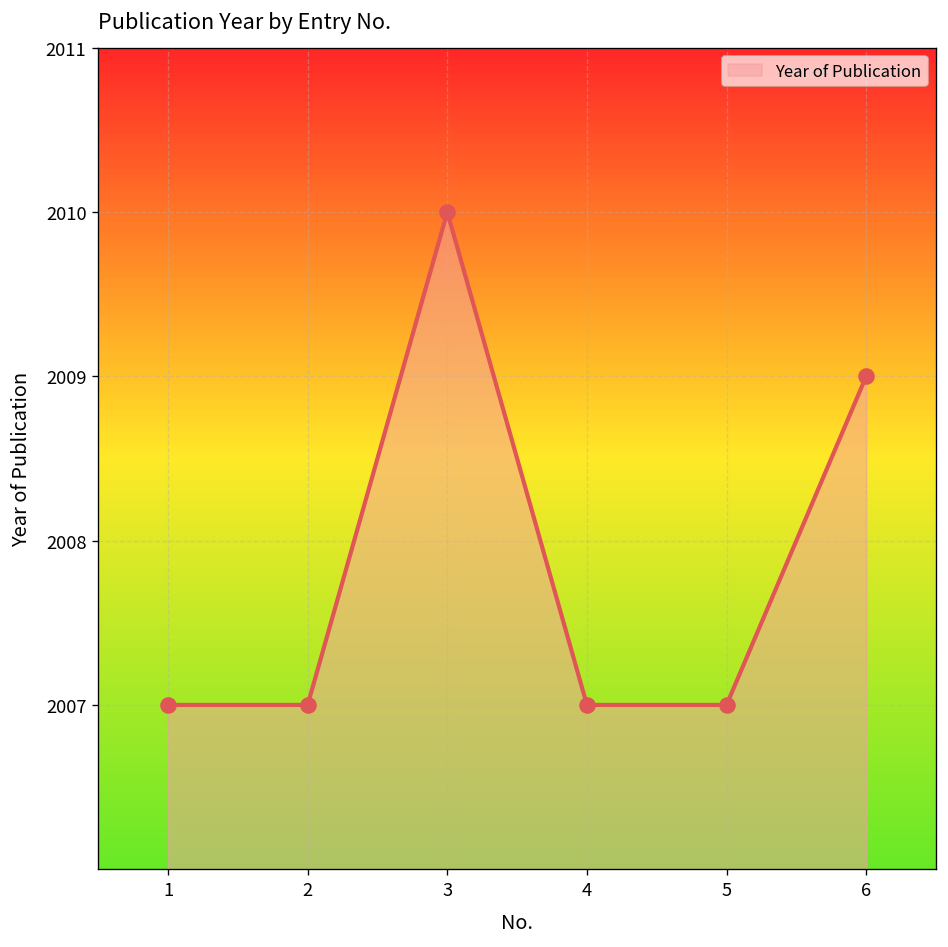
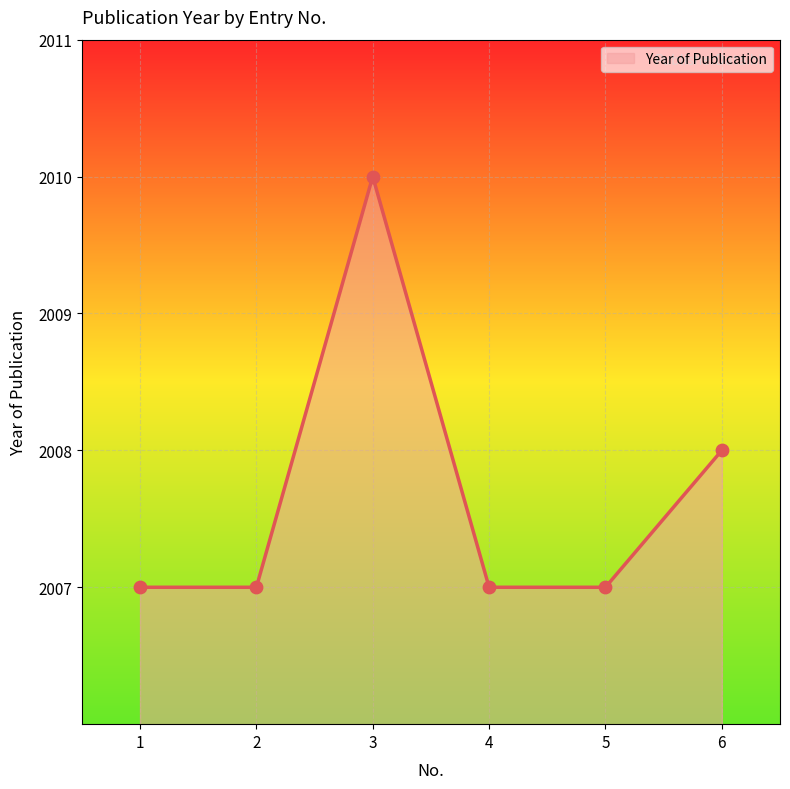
  {
    "1": 2007,
    "2": 2007,
    "3": 2010,
    "4": 2007,
    "5": 2007,
-   "6": 2009
+   "6": 2008
  }
